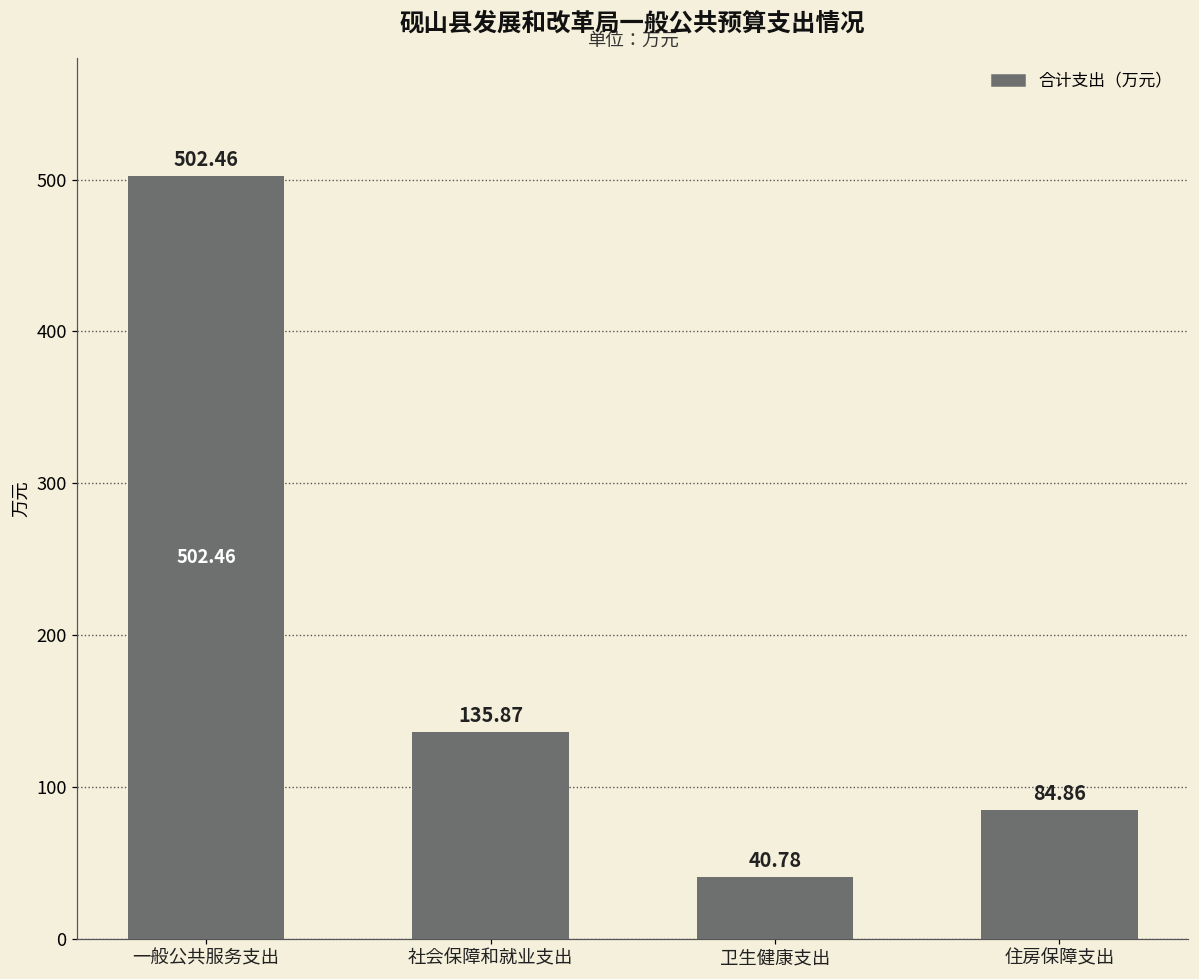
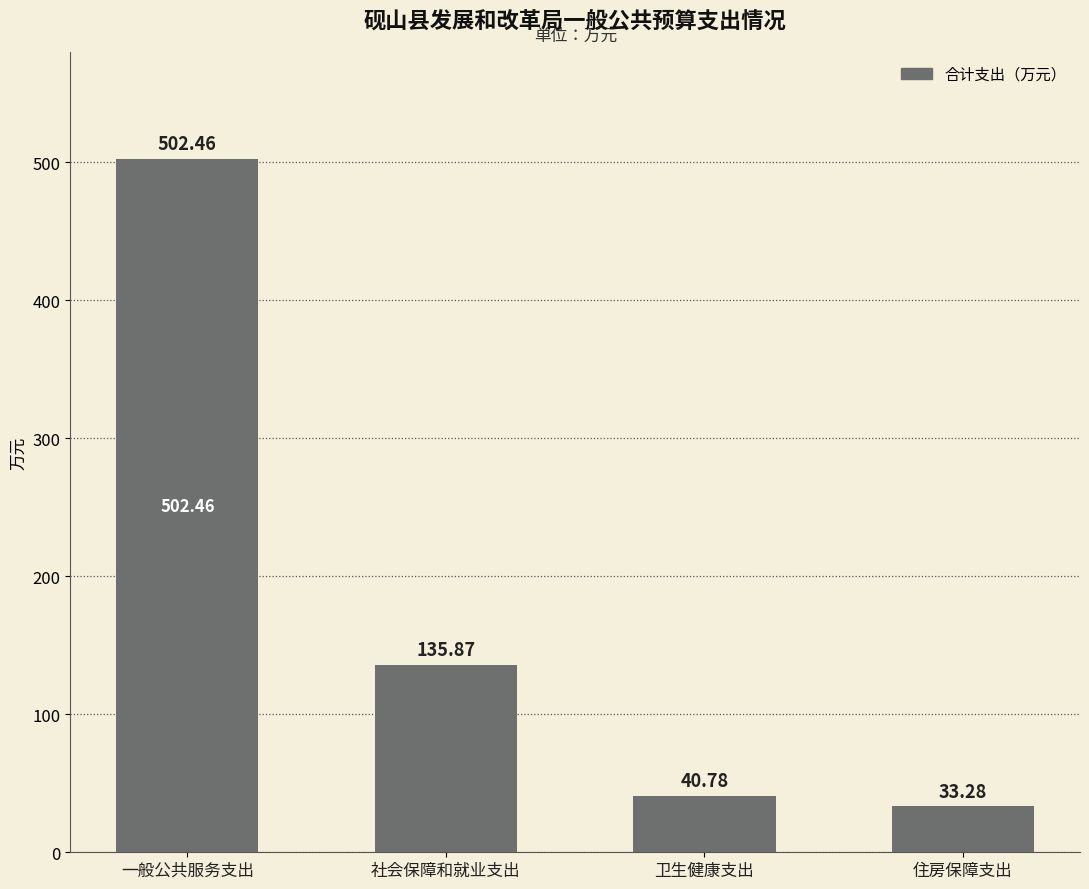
  {
    "一般公共服务支出": 502.46,
    "社会保障和就业支出": 135.87,
    "卫生健康支出": 40.78,
-   "住房保障支出": 84.86
+   "住房保障支出": 33.28
  }
